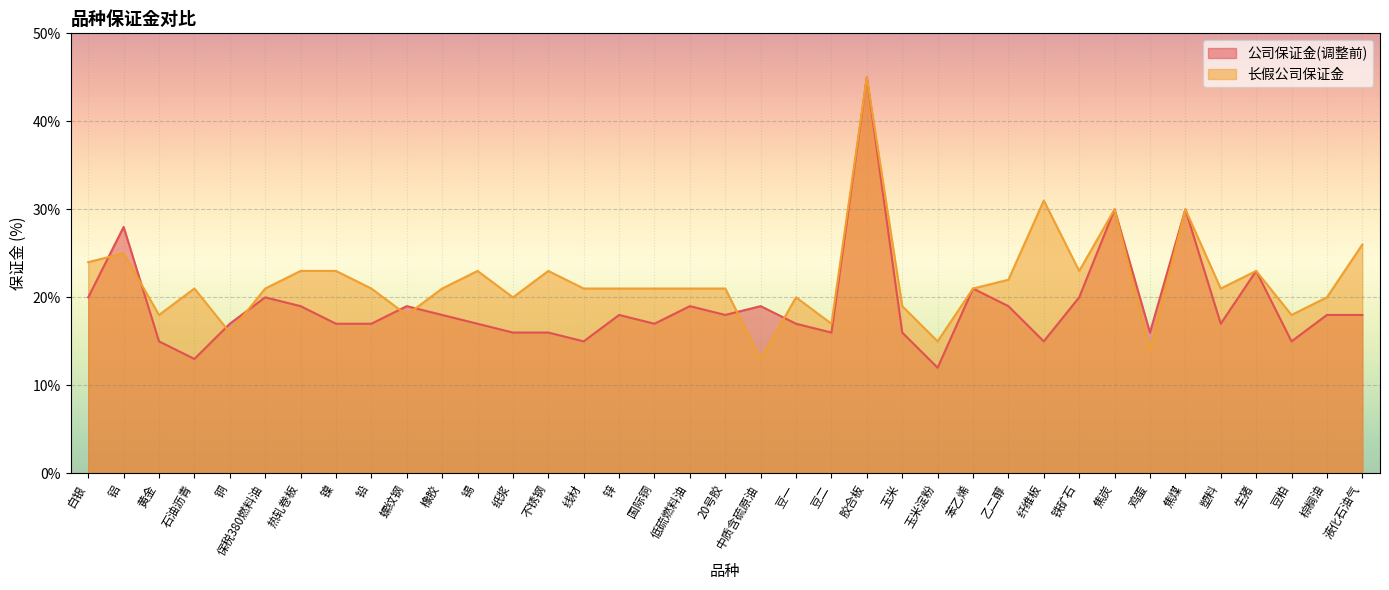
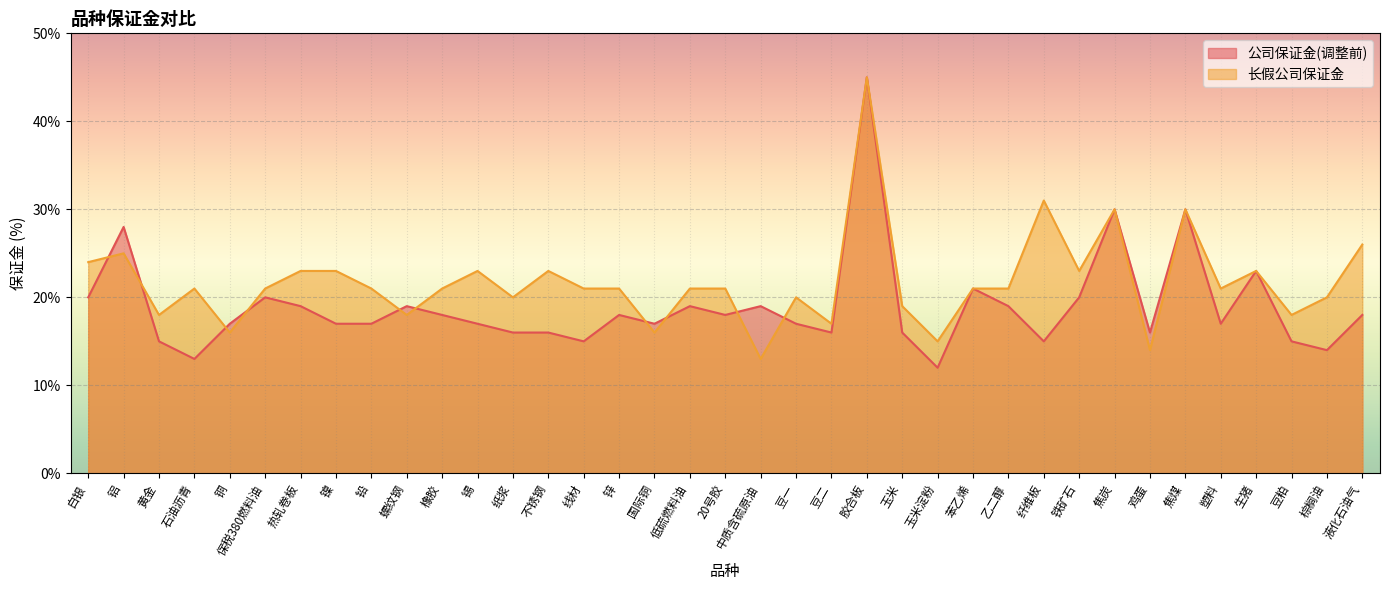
  {
    "公司保证金(调整前)": {
      "白银": "20%",
      "铝": "28%",
      "黄金": "15%",
      "石油沥青": "13%",
      "铜": "17%",
      "保税380燃料油": "20%",
      "热轧卷板": "19%",
      "镍": "17%",
      "铅": "17%",
      "螺纹钢": "19%",
      "橡胶": "18%",
      "锡": "17%",
      "纸浆": "16%",
      "不锈钢": "16%",
      "线材": "15%",
      "锌": "18%",
      "国际铜": "17%",
      "低硫燃料油": "19%",
      "20号胶": "18%",
      "中质含硫原油": "19%",
      "豆一": "17%",
      "豆二": "16%",
      "玉米": "16%",
      "玉米淀粉": "12%",
      "乙二醇": "19%",
      "纤维板": "15%",
      "铁矿石": "20%",
      "鸡蛋": "16%",
      "塑料": "17%",
      "豆粕": "15%",
-     "棕榈油": "18%",
+     "棕榈油": "14%",
      "液化石油气": "18%"
    },
    "长假公司保证金": {
      "白银": "24%",
      "铝": "25%",
      "黄金": "18%",
      "石油沥青": "21%",
      "铜": "16%",
      "保税380燃料油": "21%",
      "热轧卷板": "23%",
      "镍": "23%",
      "铅": "21%",
      "螺纹钢": "18%",
      "橡胶": "21%",
      "锡": "23%",
      "纸浆": "20%",
      "不锈钢": "23%",
      "线材": "21%",
      "锌": "21%",
-     "国际铜": "21%",
+     "国际铜": "16%",
      "低硫燃料油": "21%",
      "20号胶": "21%",
      "中质含硫原油": "13%",
      "豆一": "20%",
      "豆二": "17%",
      "玉米": "19%",
      "玉米淀粉": "15%",
-     "乙二醇": "22%",
+     "乙二醇": "21%",
      "纤维板": "31%",
      "铁矿石": "23%",
      "鸡蛋": "14%",
      "塑料": "21%",
      "豆粕": "18%",
      "棕榈油": "20%",
      "液化石油气": "26%"
    }
  }
